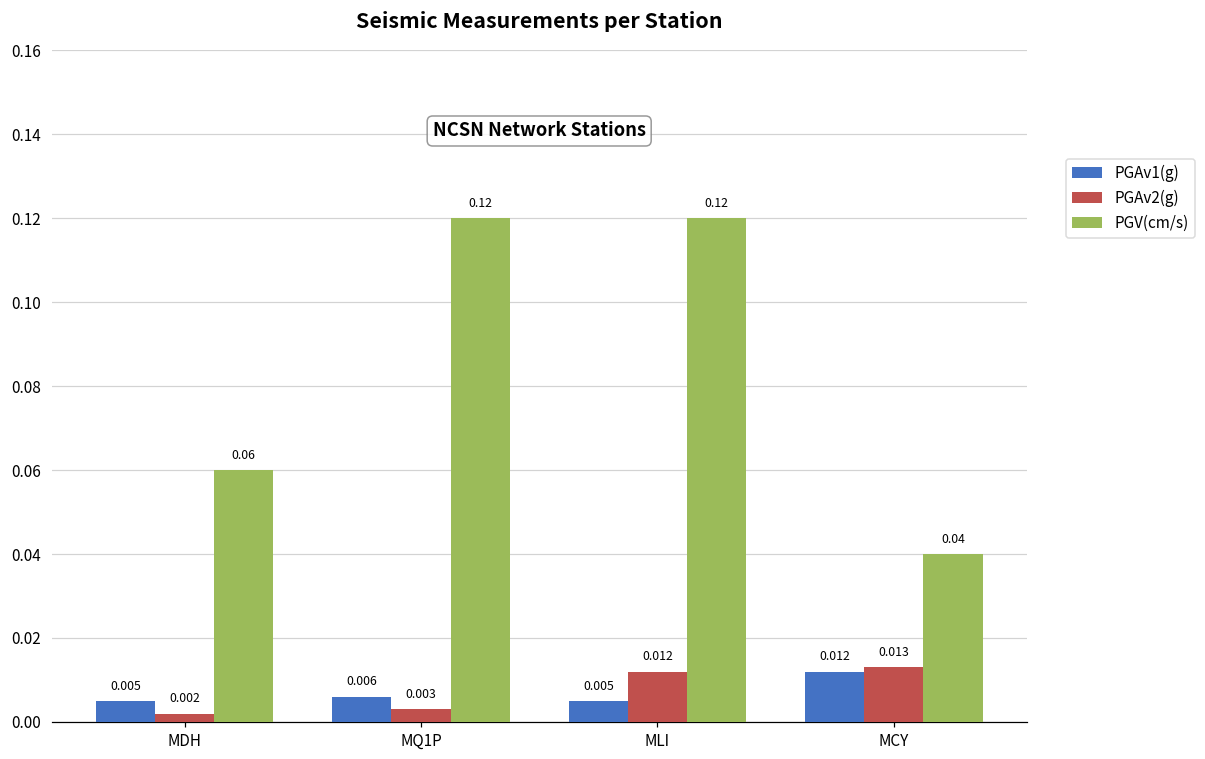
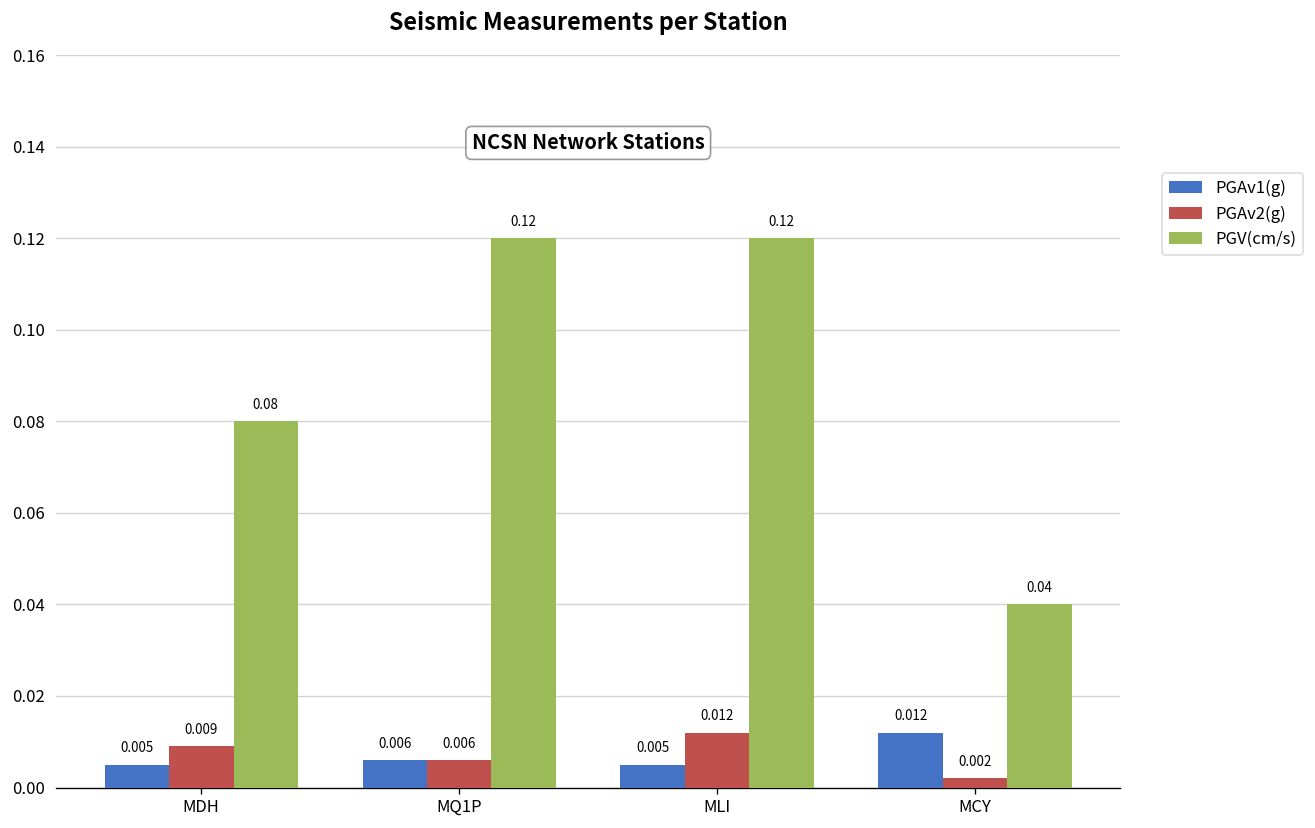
  {
    "PGAv1(g)": {
      "MDH": 0.005,
      "MQ1P": 0.006,
      "MLI": 0.005,
      "MCY": 0.012
    },
    "PGAv2(g)": {
-     "MDH": 0.002,
-     "MQ1P": 0.003,
+     "MDH": 0.009,
+     "MQ1P": 0.006,
      "MLI": 0.012,
-     "MCY": 0.013
+     "MCY": 0.002
    },
    "PGV(cm/s)": {
-     "MDH": 0.06,
+     "MDH": 0.08,
      "MQ1P": 0.12,
      "MLI": 0.12,
      "MCY": 0.04
    }
  }
